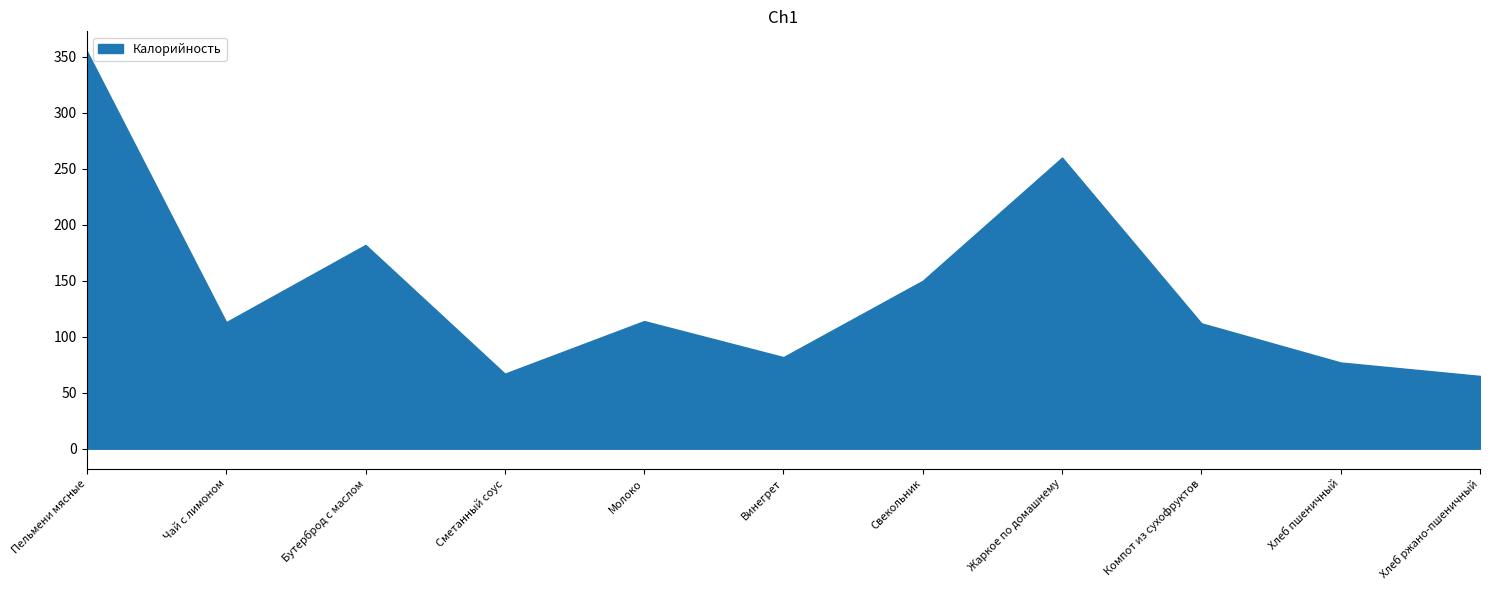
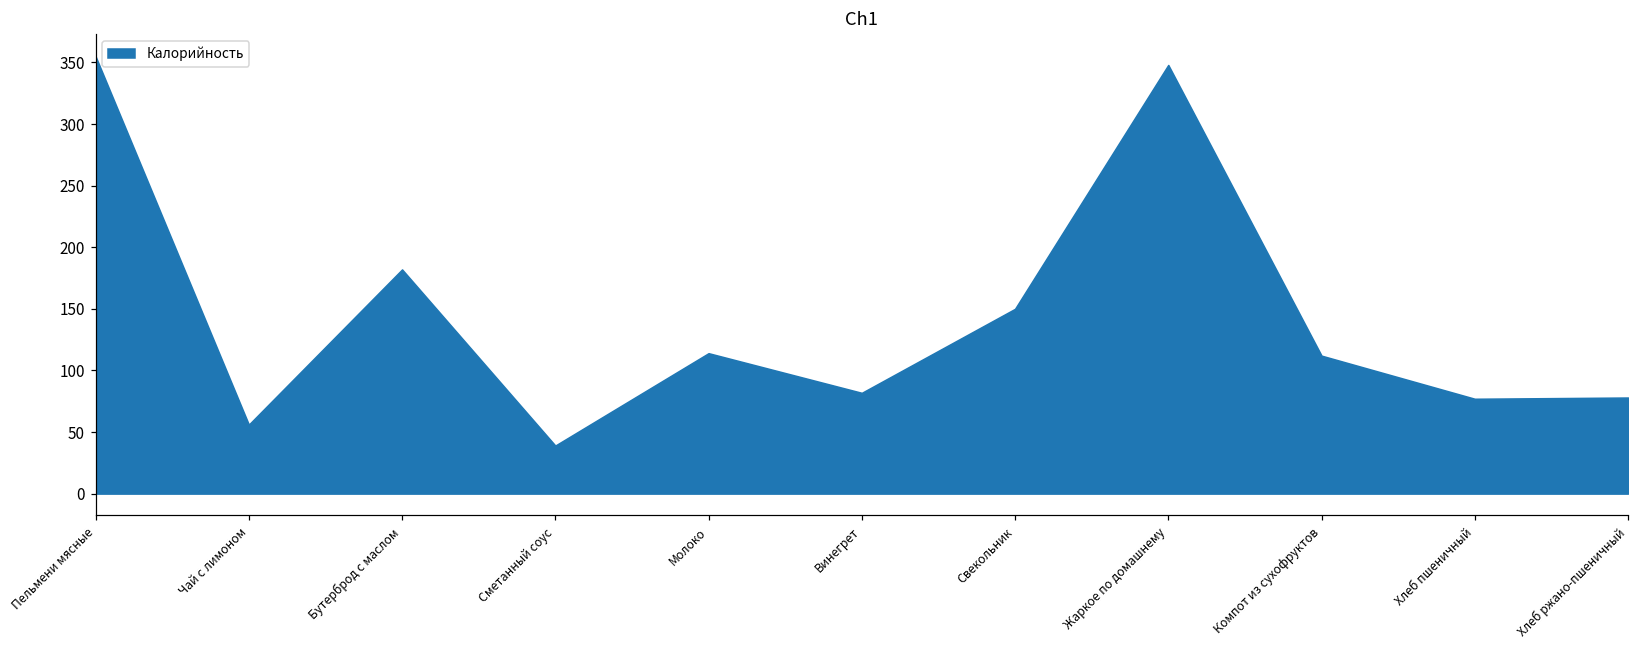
  {
    "Пельмени мясные": 355,
-   "Чай с лимоном": 113,
+   "Чай с лимоном": 56,
    "Бутерброд с маслом": 182,
-   "Сметанный соус": 67,
+   "Сметанный соус": 39,
    "Молоко": 114,
    "Винегрет": 82,
    "Свекольник": 150,
-   "Жаркое по домашнему": 260,
+   "Жаркое по домашнему": 348,
    "Компот из сухофруктов": 112,
    "Хлеб пшеничный": 77,
-   "Хлеб ржано-пшеничный": 65
+   "Хлеб ржано-пшеничный": 78
  }
